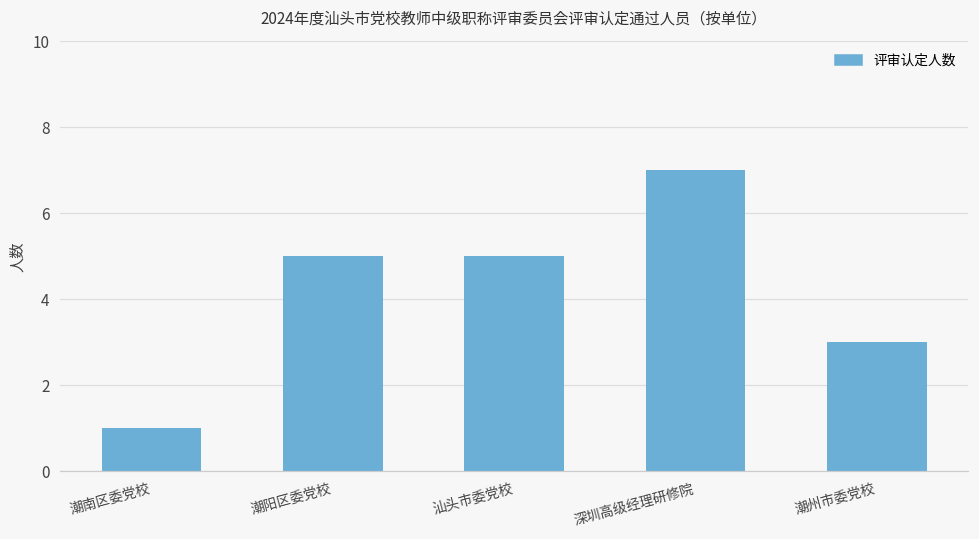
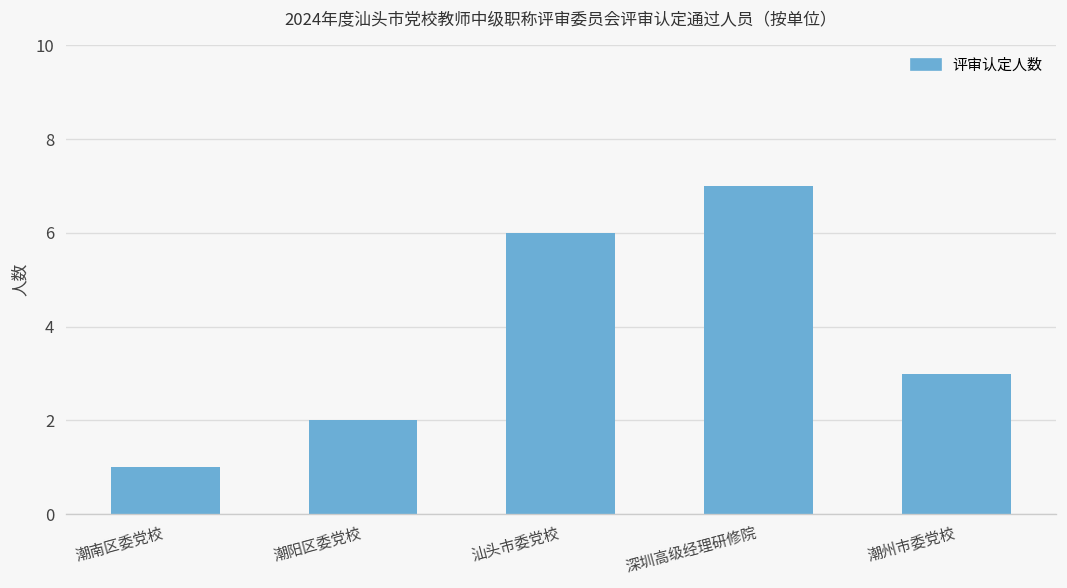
  {
    "潮南区委党校": 1,
-   "潮阳区委党校": 5,
-   "汕头市委党校": 5,
+   "潮阳区委党校": 2,
+   "汕头市委党校": 6,
    "深圳高级经理研修院": 7,
    "潮州市委党校": 3
  }
